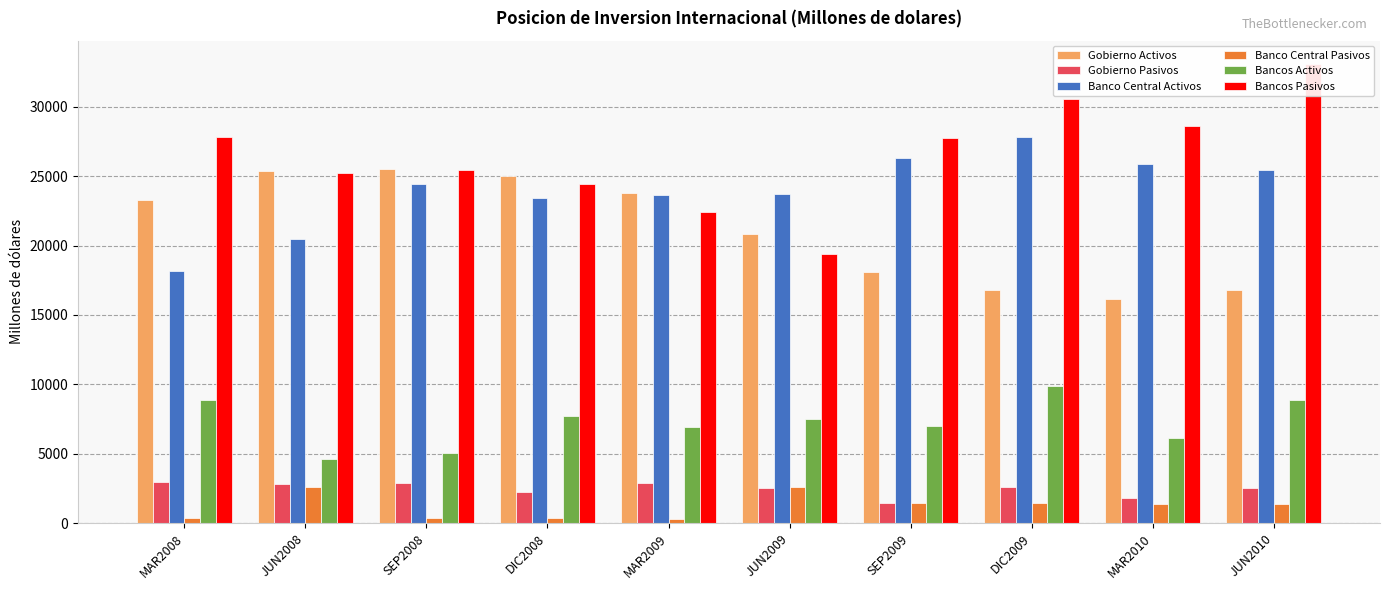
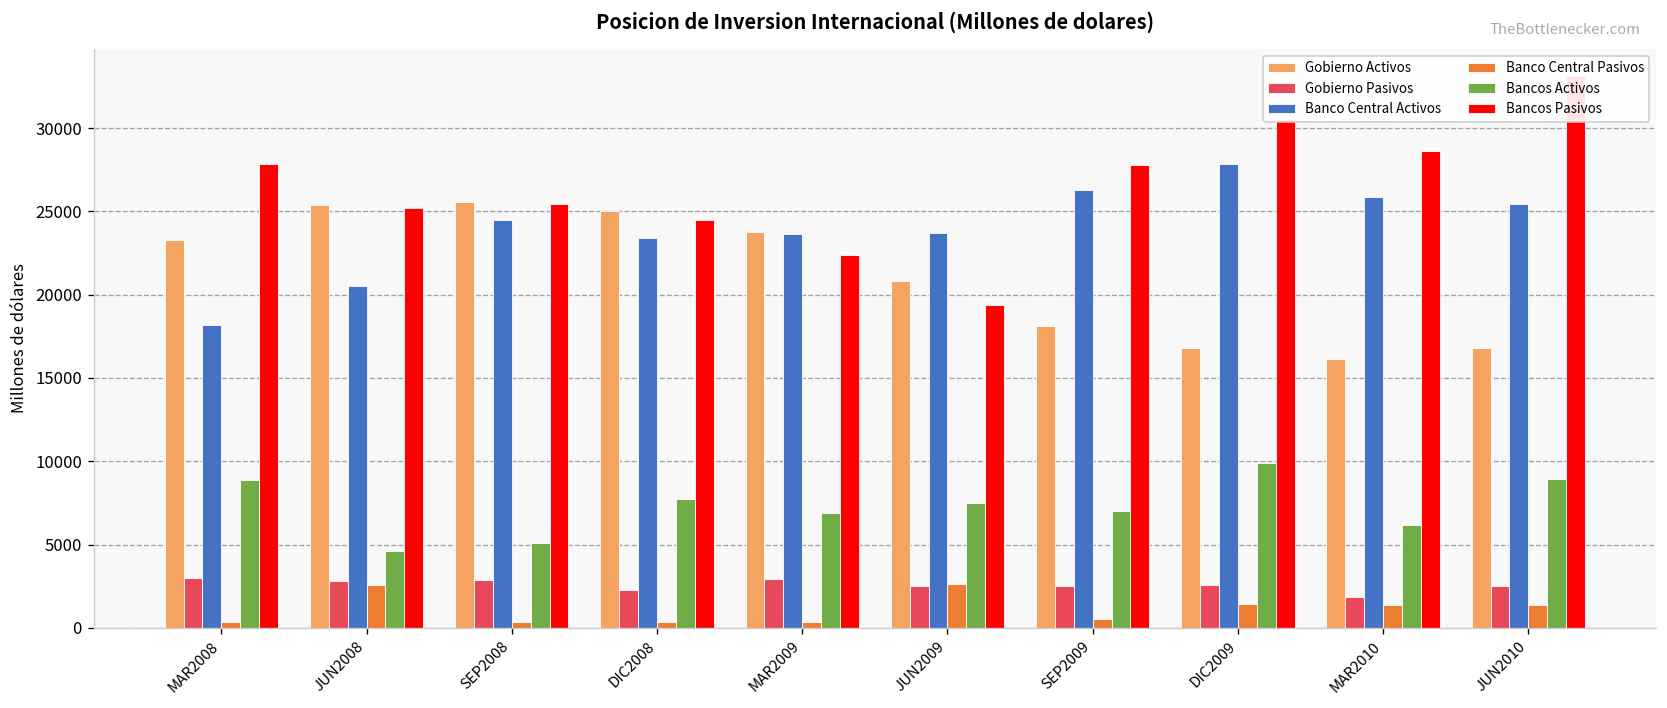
  {
    "Gobierno Activos": {
      "MAR2008": 23300,
      "JUN2008": 25400,
      "SEP2008": 25500,
      "DIC2008": 25000,
      "MAR2009": 23800,
      "JUN2009": 20800,
      "SEP2009": 18100,
      "DIC2009": 16800,
      "MAR2010": 16100,
      "JUN2010": 16800
    },
    "Gobierno Pasivos": {
      "MAR2008": 3000,
      "JUN2008": 2800,
      "SEP2008": 2900,
      "DIC2008": 2300,
      "MAR2009": 2900,
      "JUN2009": 2500,
-     "SEP2009": 1500,
+     "SEP2009": 2500,
      "DIC2009": 2600,
      "MAR2010": 1800,
      "JUN2010": 2500
    },
    "Banco Central Activos": {
      "MAR2008": 18200,
      "JUN2008": 20500,
      "SEP2008": 24500,
      "DIC2008": 23400,
      "MAR2009": 23600,
      "JUN2009": 23700,
      "SEP2009": 26300,
      "DIC2009": 27800,
      "MAR2010": 25900,
      "JUN2010": 25400
    },
    "Banco Central Pasivos": {
      "MAR2008": 400,
      "JUN2008": 2600,
      "SEP2008": 300,
      "DIC2008": 300,
      "MAR2009": 300,
      "JUN2009": 2600,
-     "SEP2009": 1400,
+     "SEP2009": 500,
      "DIC2009": 1400,
      "MAR2010": 1400,
      "JUN2010": 1300
    },
    "Bancos Activos": {
      "MAR2008": 8900,
      "JUN2008": 4600,
      "SEP2008": 5100,
      "DIC2008": 7700,
      "MAR2009": 6900,
      "JUN2009": 7500,
      "SEP2009": 7000,
      "DIC2009": 9900,
      "MAR2010": 6200,
      "JUN2010": 8900
    },
    "Bancos Pasivos": {
      "MAR2008": 27800,
      "JUN2008": 25200,
      "SEP2008": 25500,
      "DIC2008": 24500,
      "MAR2009": 22400,
      "JUN2009": 19400,
      "SEP2009": 27800,
      "DIC2009": 30600,
      "MAR2010": 28600
    }
  }
